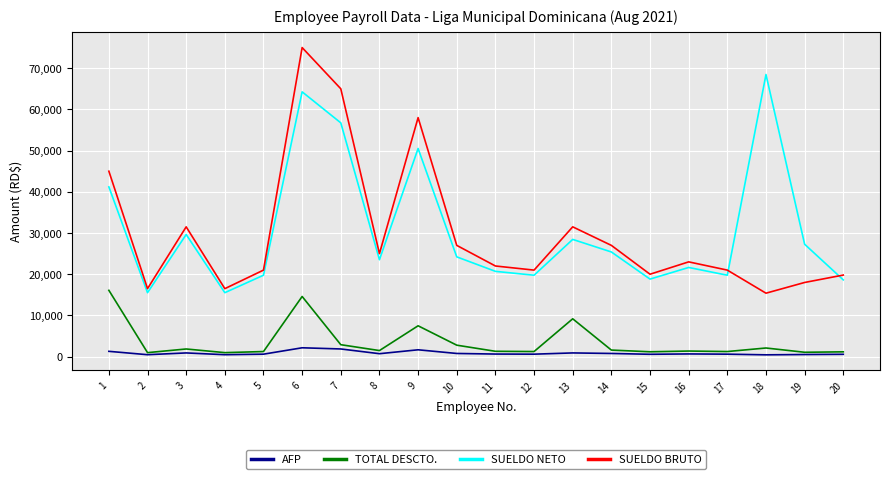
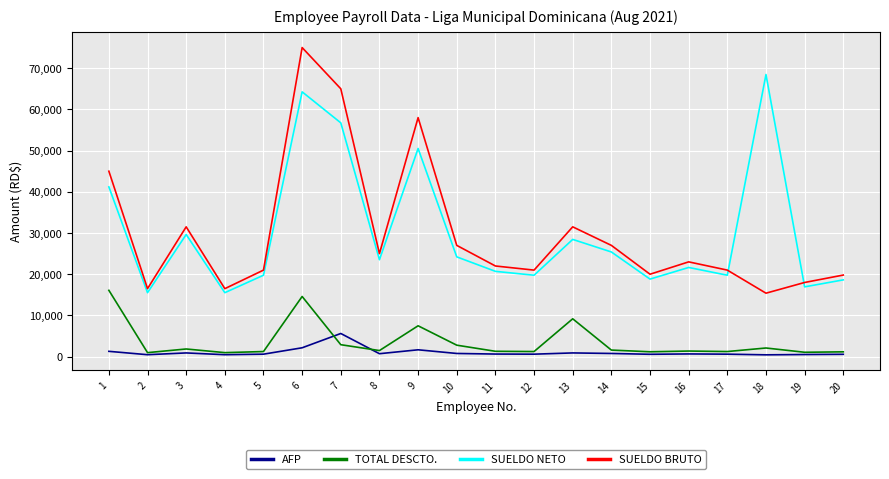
  {
    "AFP": {
      "1": "1,000",
      "3": "1,000",
      "5": "1,000",
      "6": "2,000",
-     "7": "2,000",
+     "7": "6,000",
      "8": "1,000",
      "9": "2,000",
      "10": "1,000",
      "11": "1,000",
      "12": "1,000",
      "13": "1,000",
      "14": "1,000",
      "16": "1,000",
      "17": "1,000",
      "18": "0"
    },
    "TOTAL DESCTO.": {
      "1": "16,000",
      "3": "2,000",
      "5": "1,000",
      "6": "15,000",
      "7": "3,000",
      "8": "1,000",
      "9": "7,000",
      "10": "3,000",
      "11": "1,000",
      "12": "1,000",
      "13": "9,000",
      "14": "2,000",
      "16": "1,000",
      "17": "1,000",
      "18": "2,000"
    },
    "SUELDO NETO": {
      "1": "41,000",
      "2": "16,000",
      "3": "30,000",
      "4": "16,000",
      "5": "20,000",
      "6": "64,000",
      "7": "57,000",
      "8": "24,000",
      "9": "51,000",
      "10": "24,000",
      "11": "21,000",
      "12": "20,000",
      "13": "28,000",
      "14": "25,000",
      "15": "19,000",
      "16": "22,000",
      "17": "20,000",
      "18": "68,000",
-     "19": "27,000",
+     "19": "17,000",
      "20": "19,000"
    },
    "SUELDO BRUTO": {
      "1": "45,000",
      "2": "17,000",
      "3": "32,000",
      "4": "17,000",
      "5": "21,000",
      "6": "75,000",
      "7": "65,000",
      "8": "25,000",
      "9": "58,000",
      "10": "27,000",
      "11": "22,000",
      "12": "21,000",
      "13": "32,000",
      "14": "27,000",
      "15": "20,000",
      "16": "23,000",
      "17": "21,000",
      "18": "15,000",
      "19": "18,000",
      "20": "20,000"
    }
  }
